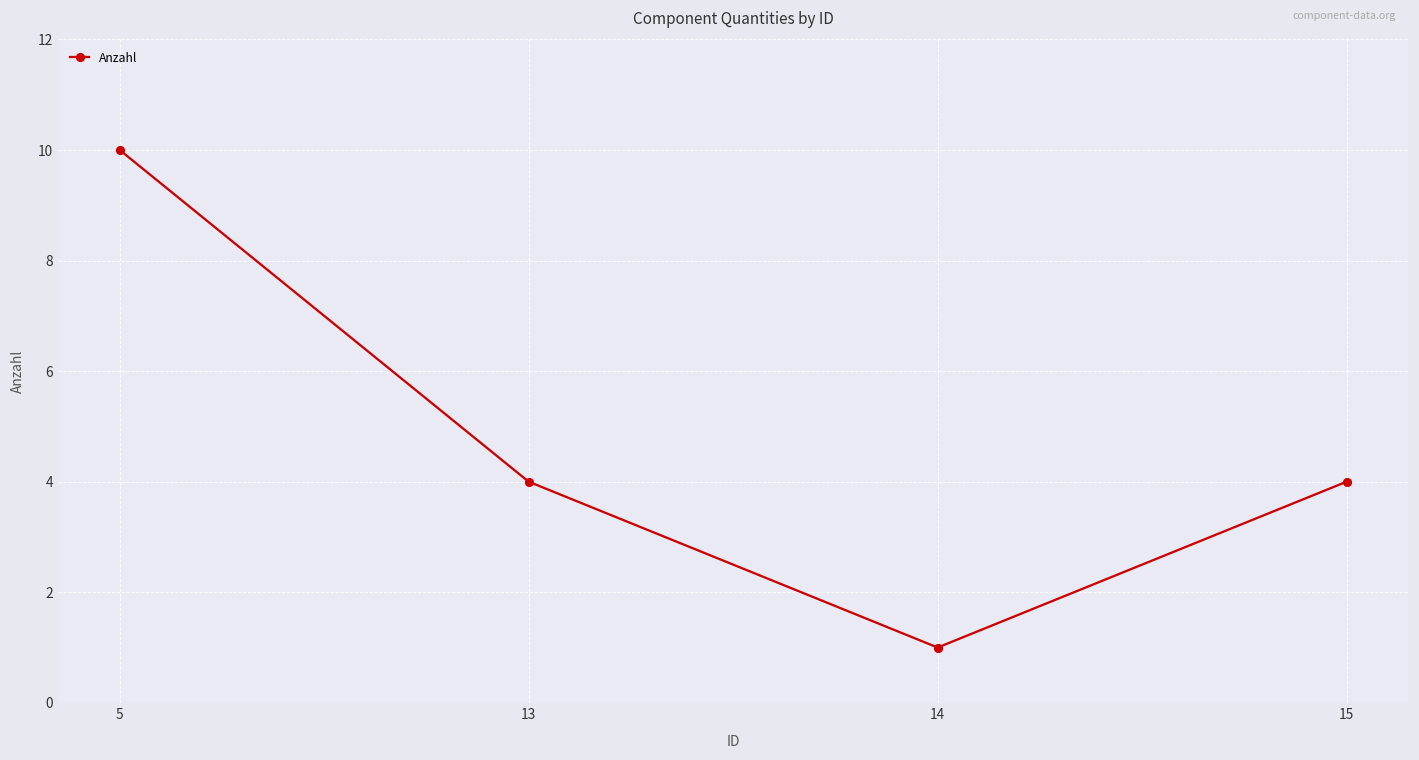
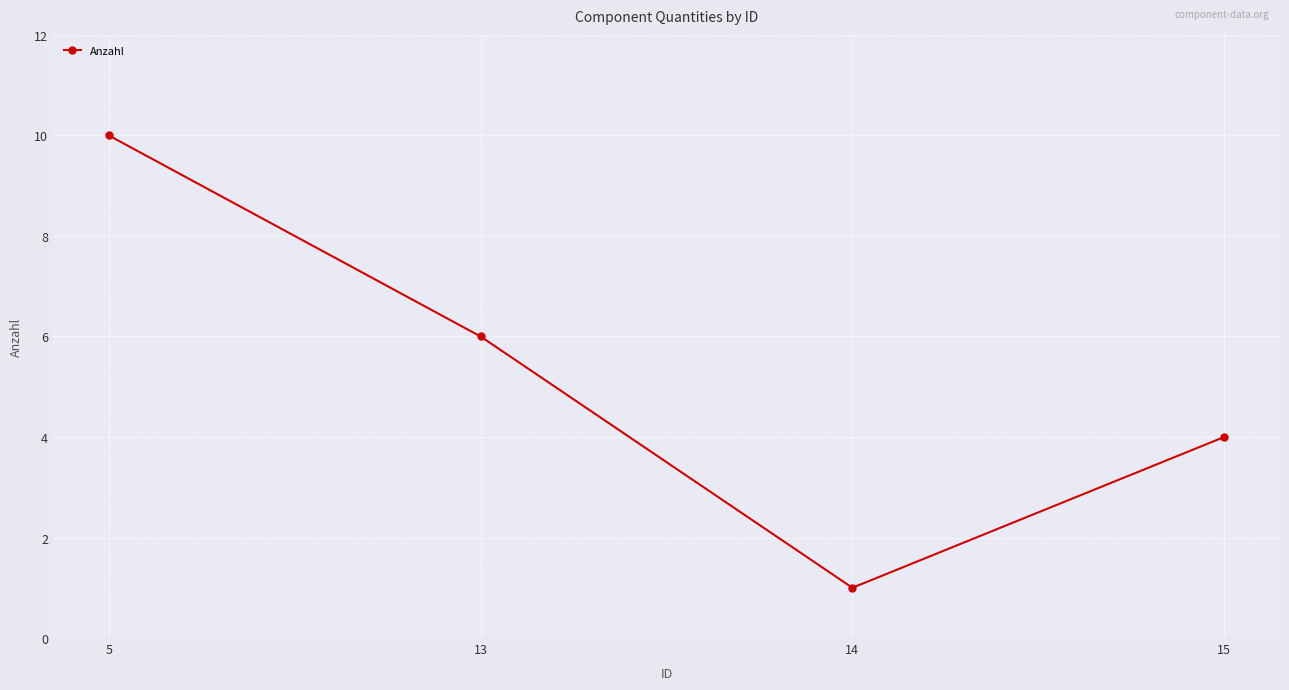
  {
    "5": 10,
-   "13": 4,
+   "13": 6,
    "14": 1,
    "15": 4
  }
